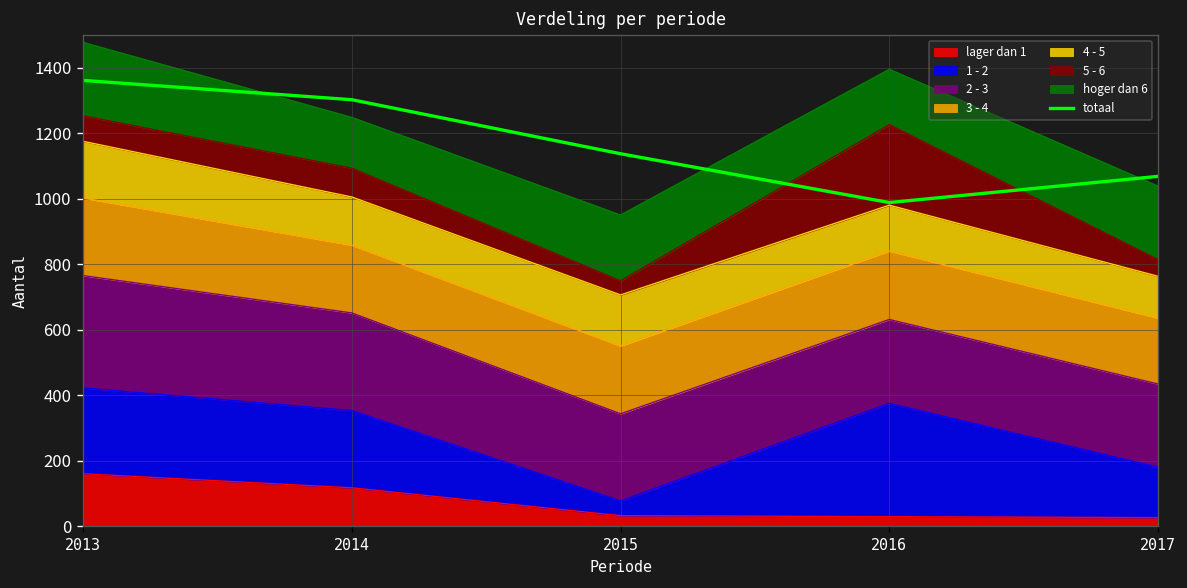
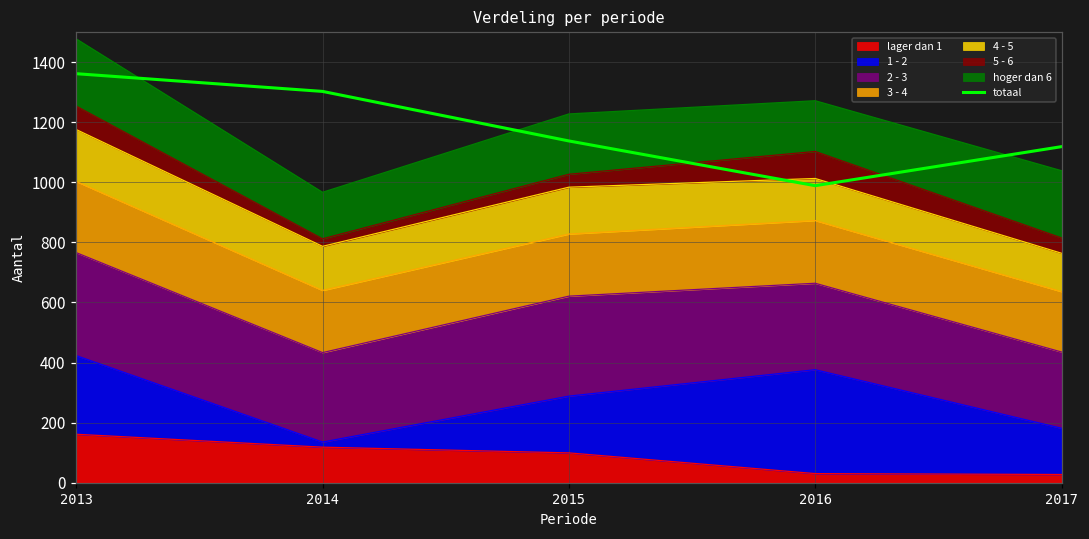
  {
    "lager dan 1": {
      "2013": 160,
      "2014": 120,
-     "2015": 30,
+     "2015": 100,
      "2016": 30,
      "2017": 30
    },
    "1 - 2": {
-     "2014": 240,
-     "2015": 50
+     "2014": 20,
+     "2015": 190
    },
    "2 - 3": {
      "2014": 300,
-     "2015": 270,
-     "2016": 260
+     "2015": 330,
+     "2016": 290
    },
    "5 - 6": {
-     "2014": 90,
+     "2014": 30,
      "2015": 40,
-     "2016": 250
+     "2016": 90
    },
    "hoger dan 6": {
      "2014": 160,
      "2015": 200,
      "2016": 170
    },
    "totaal": {
      "2013": 1360,
      "2014": 1300,
      "2015": 1140,
-     "2017": 1070
+     "2017": 1120
    }
  }
